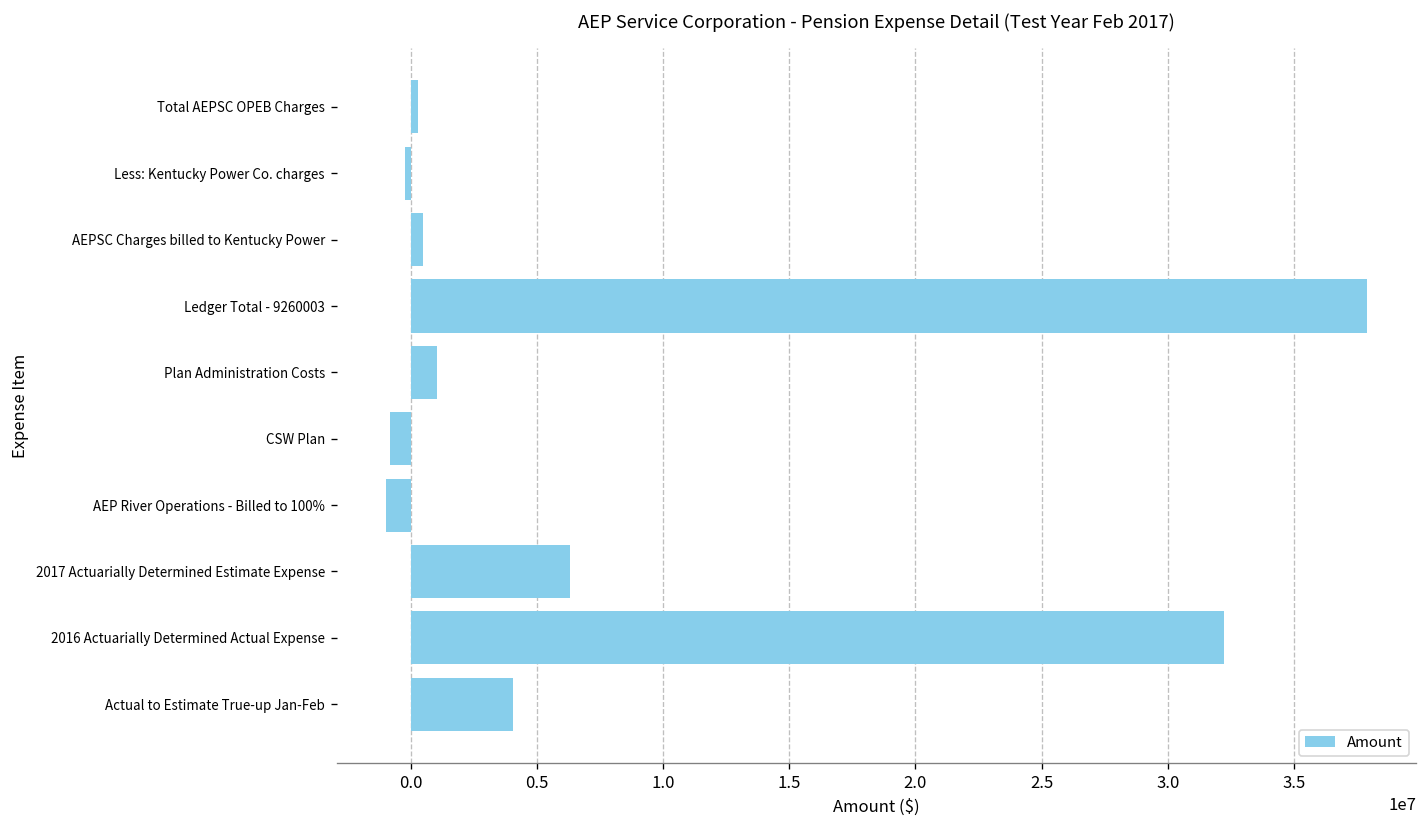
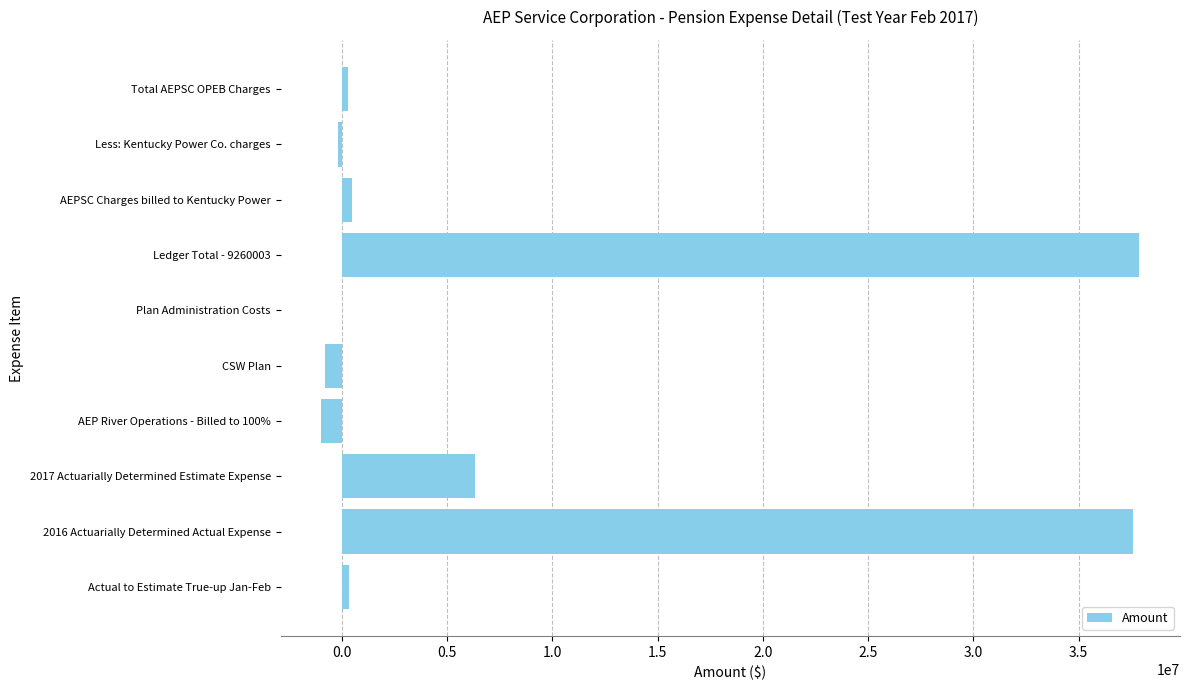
  {
    "Total AEPSC OPEB Charges": 300000,
    "Less: Kentucky Power Co. charges": -200000,
    "AEPSC Charges billed to Kentucky Power": 500000,
    "Ledger Total - 9260003": 37900000,
-   "Plan Administration Costs": 1100000,
+   "Plan Administration Costs": 0,
    "CSW Plan": -800000,
    "AEP River Operations - Billed to 100%": -1000000,
    "2017 Actuarially Determined Estimate Expense": 6300000,
-   "2016 Actuarially Determined Actual Expense": 32200000,
-   "Actual to Estimate True-up Jan-Feb": 4100000
+   "2016 Actuarially Determined Actual Expense": 37600000,
+   "Actual to Estimate True-up Jan-Feb": 300000
  }
